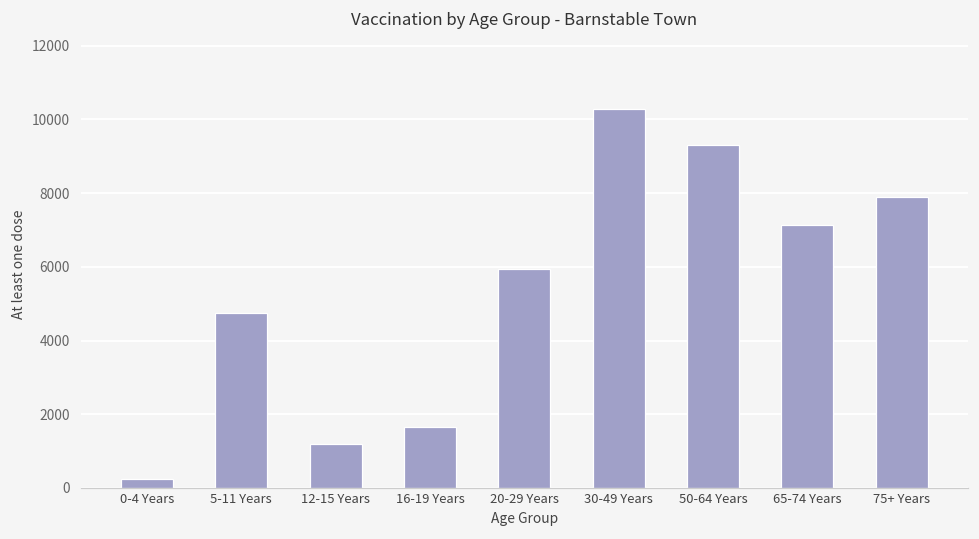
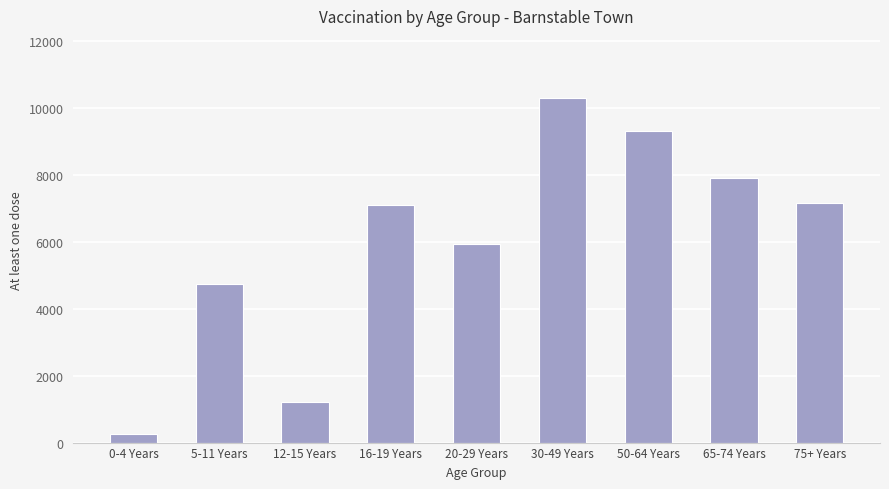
  {
    "0-4 Years": 300,
    "5-11 Years": 4700,
    "12-15 Years": 1200,
-   "16-19 Years": 1700,
+   "16-19 Years": 7100,
    "20-29 Years": 5900,
    "30-49 Years": 10300,
    "50-64 Years": 9300,
-   "65-74 Years": 7100,
-   "75+ Years": 7900
+   "65-74 Years": 7900,
+   "75+ Years": 7100
  }
